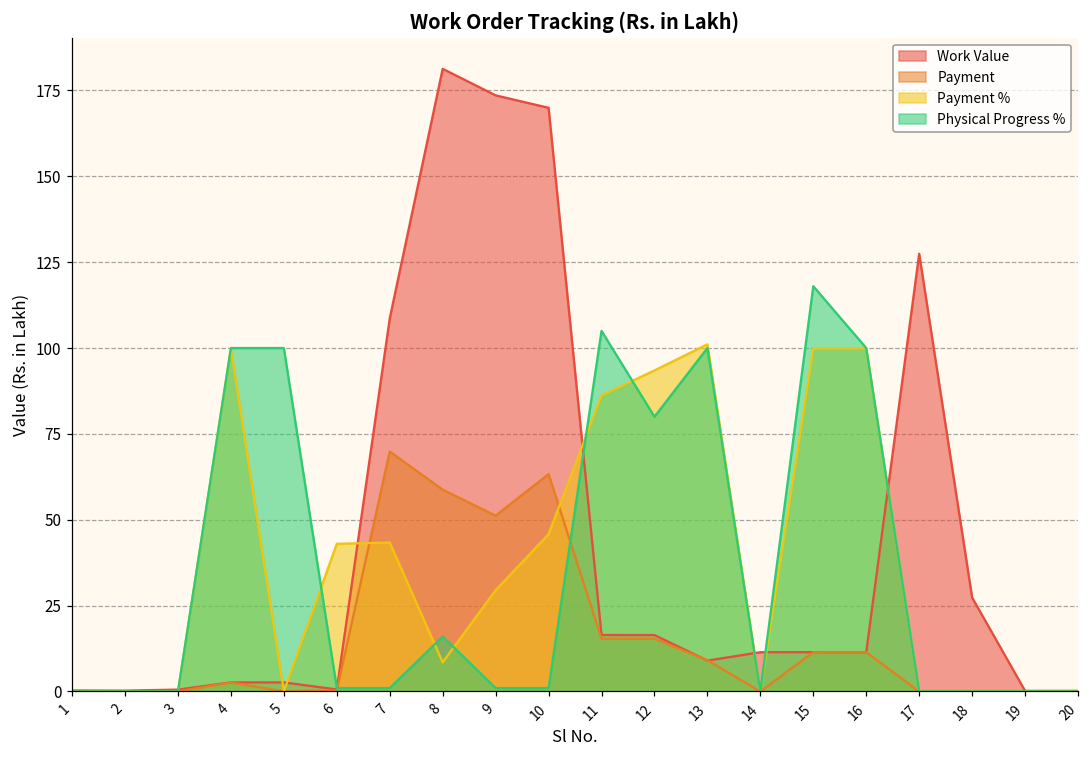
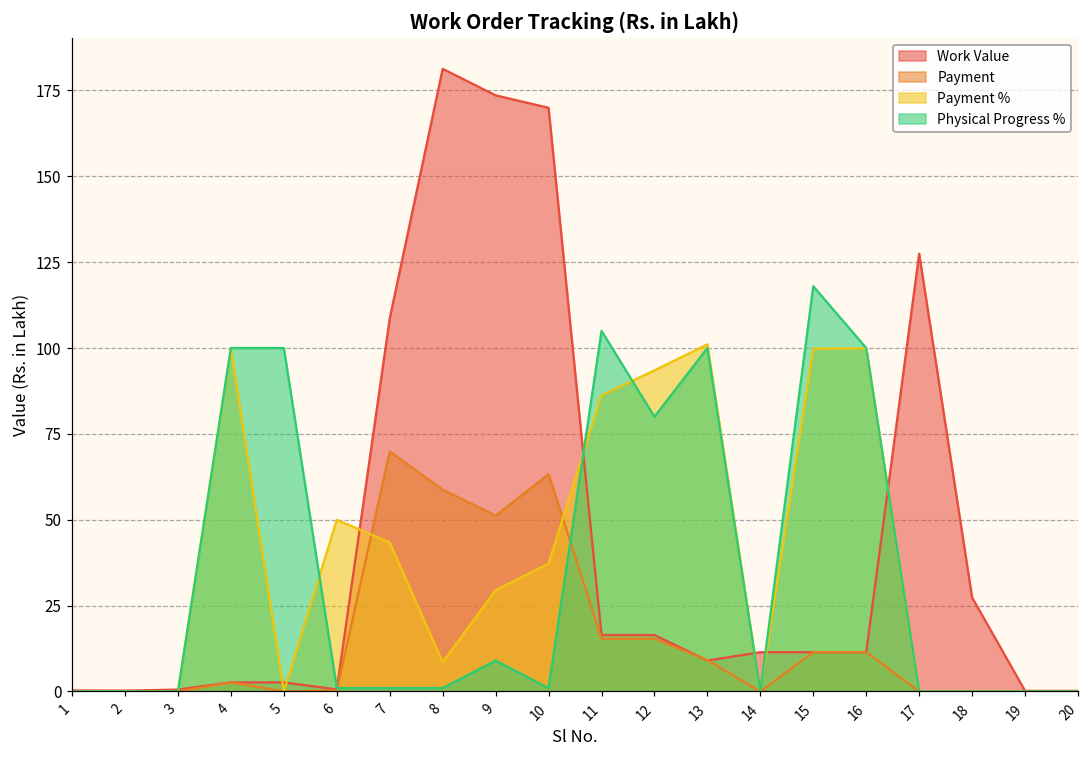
  {
    "Payment %": {
-     "6": 43,
+     "6": 50,
      "7": 43,
      "8": 8,
      "9": 29,
-     "10": 46,
+     "10": 37,
      "11": 86,
      "12": 93,
      "13": 101,
      "15": 100
    },
    "Physical Progress %": {
      "5": 100,
      "7": 1,
-     "8": 16,
-     "9": 1,
+     "8": 1,
+     "9": 9,
      "10": 1,
      "11": 105,
      "12": 80,
      "13": 100,
      "15": 118
    }
  }
